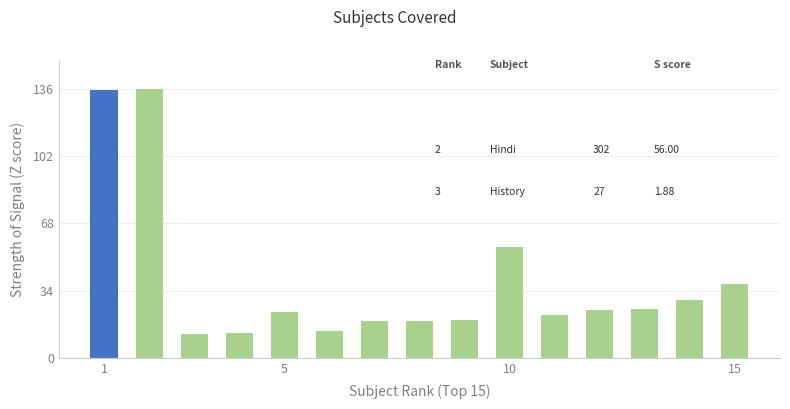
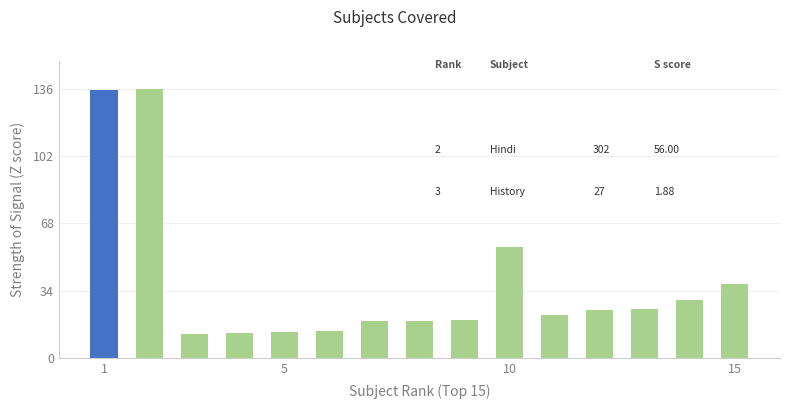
  {
    "1": 136,
-   "5": 23,
+   "5": 13,
    "10": 56,
    "15": 37
  }
